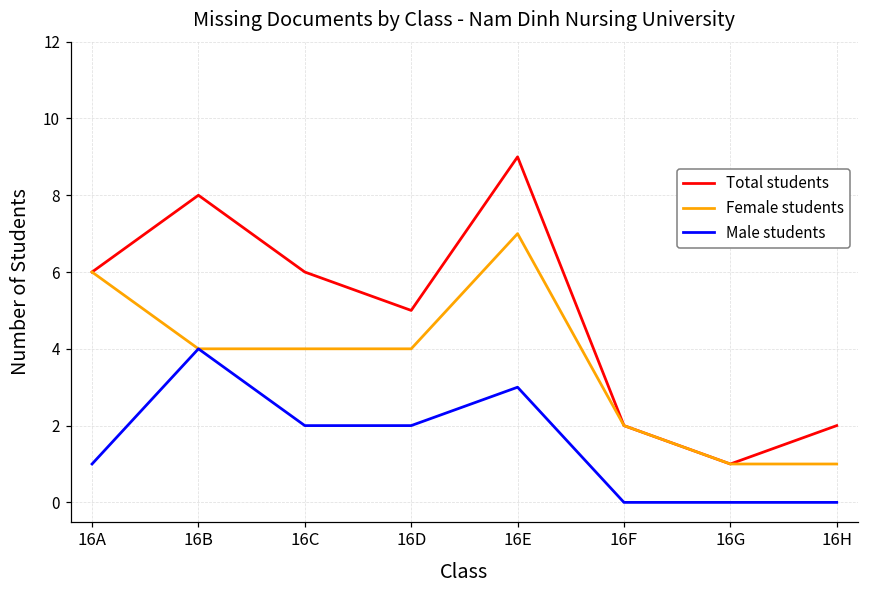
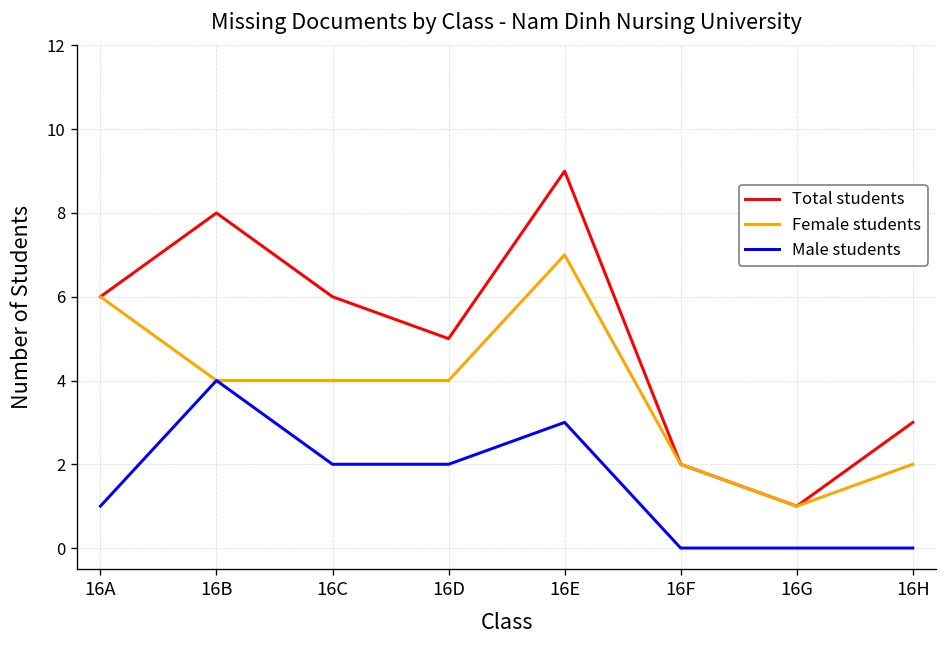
  {
    "Total students": {
      "16B": 8,
      "16C": 6,
      "16D": 5,
      "16E": 9,
-     "16H": 2
+     "16H": 3
    },
    "Female students": {
      "16C": 4,
      "16D": 4,
      "16E": 7,
-     "16H": 1
+     "16H": 2
    },
    "Male students": {
      "16A": 1,
      "16C": 2,
      "16D": 2,
      "16E": 3,
      "16F": 0,
      "16G": 0,
      "16H": 0
    }
  }
